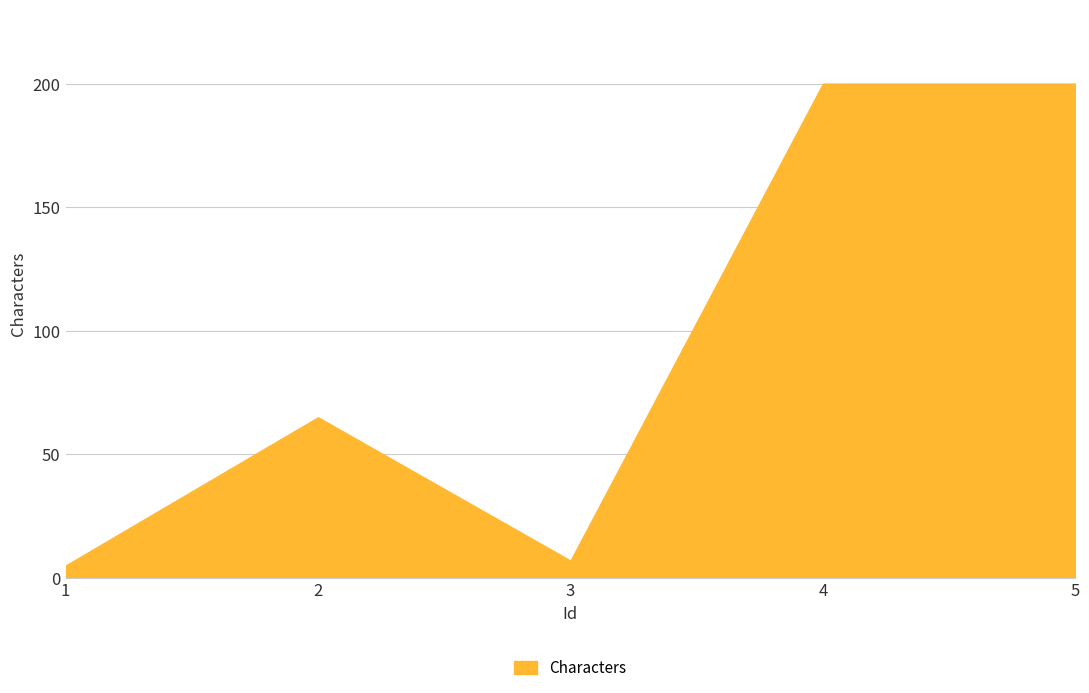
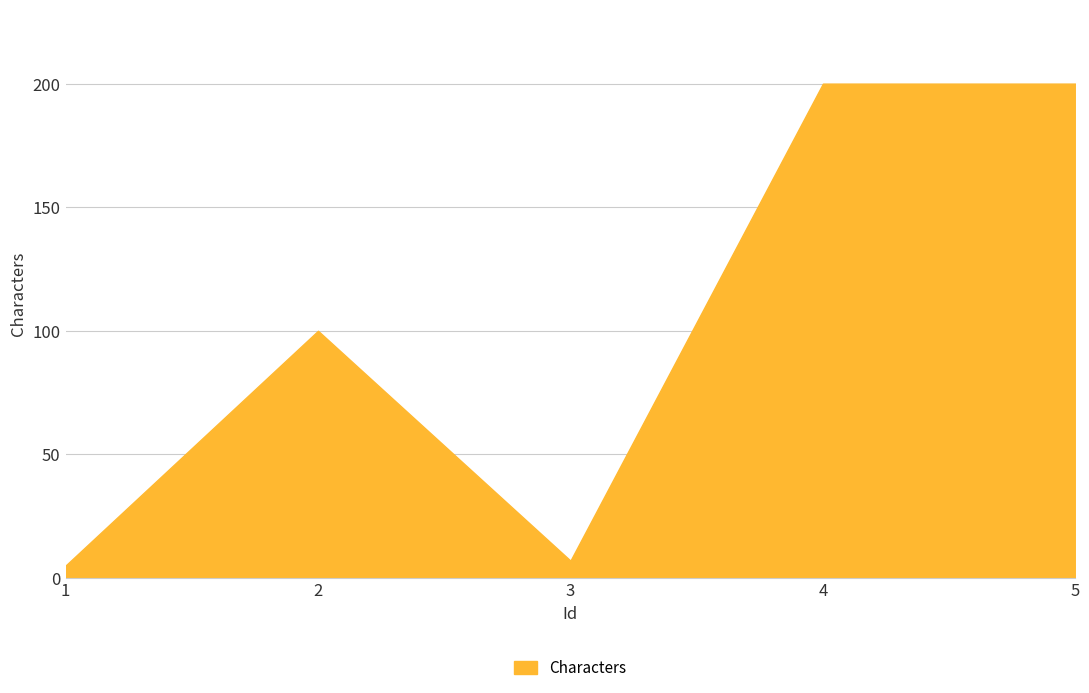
  {
    "1": 5,
-   "2": 65,
+   "2": 100,
    "3": 7,
    "4": 200,
    "5": 200
  }
